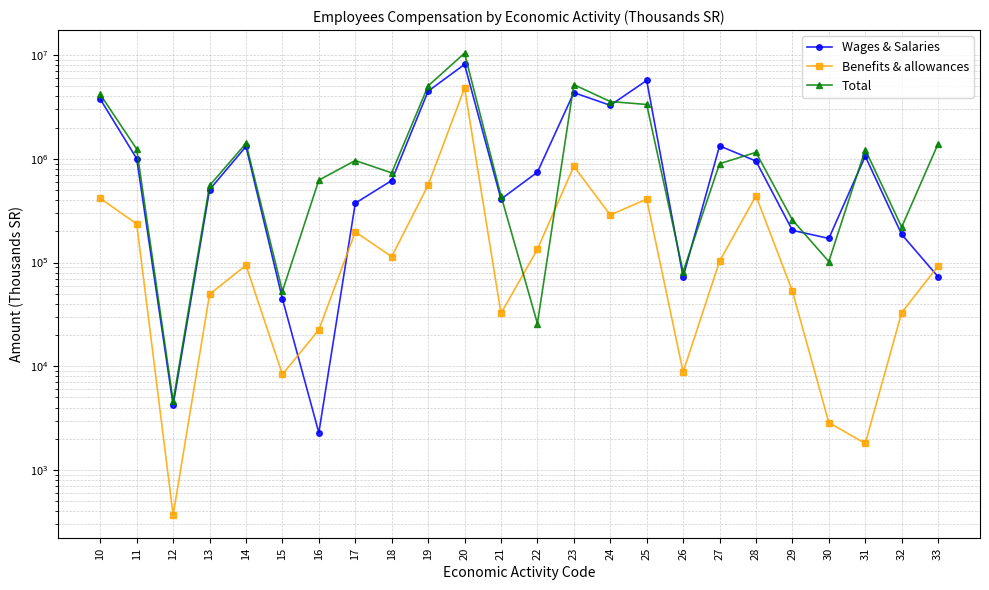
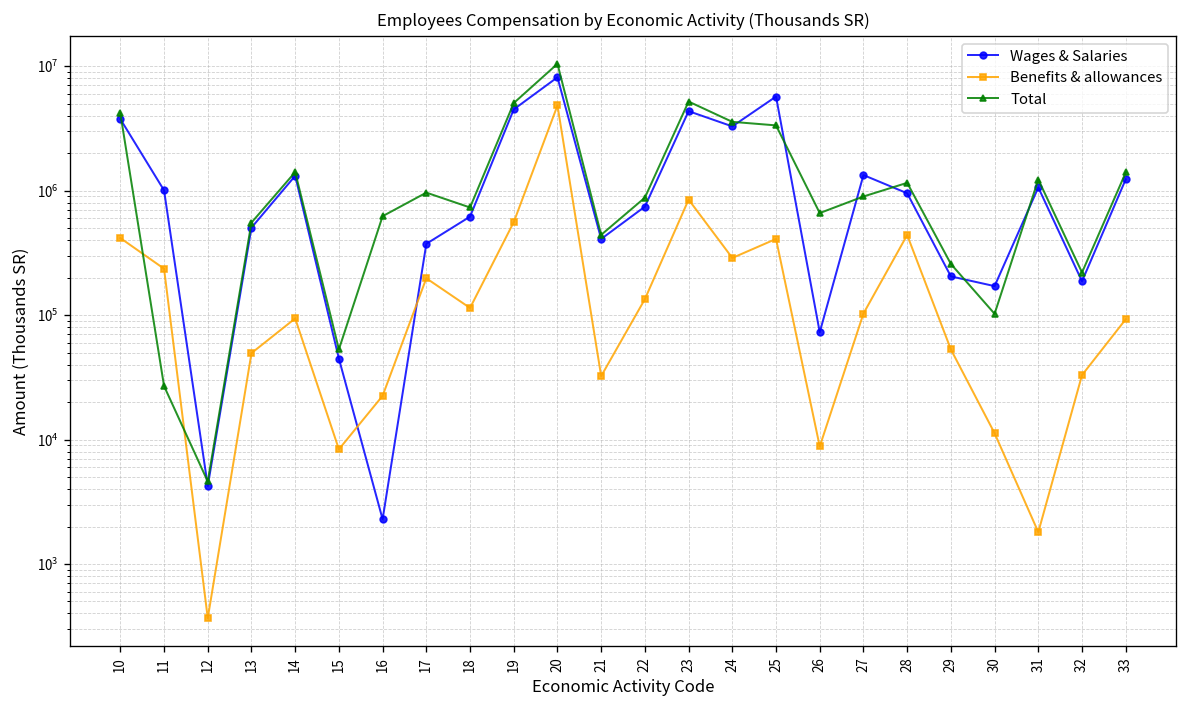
  {
    "Wages & Salaries": {
      "10": 3800000,
      "11": 1000000,
      "12": 4200,
      "13": 500000,
      "14": 1300000,
      "15": 45000,
      "16": 2300,
      "17": 370000,
      "18": 600000,
      "19": 4500000,
      "20": 8000000,
      "21": 410000,
      "22": 700000,
      "23": 4400000,
      "24": 3300000,
      "25": 6000000,
      "26": 70000,
      "27": 1300000,
      "28": 1000000,
      "29": 200000,
      "30": 170000,
      "31": 1100000,
      "32": 190000,
-     "33": 70000
+     "33": 1200000
    },
    "Benefits & allowances": {
      "10": 420000,
      "11": 240000,
      "12": 370,
      "13": 50000,
      "14": 90000,
      "15": 8000,
      "16": 22000,
      "17": 200000,
      "18": 110000,
      "19": 600000,
      "20": 5000000,
      "21": 32000,
      "22": 130000,
      "23": 800000,
      "24": 290000,
      "25": 410000,
      "26": 9000,
      "27": 100000,
      "28": 440000,
      "29": 50000,
-     "30": 2900,
+     "30": 11000,
      "31": 1800,
      "32": 33000,
      "33": 90000
    },
    "Total": {
      "10": 4200000,
-     "11": 1200000,
+     "11": 27000,
      "12": 5000,
      "13": 600000,
      "14": 1400000,
      "15": 50000,
      "16": 600000,
      "17": 1000000,
      "18": 700000,
      "19": 5000000,
      "20": 10000000,
      "21": 440000,
-     "22": 26000,
+     "22": 900000,
      "23": 5000000,
      "24": 3600000,
      "25": 3300000,
-     "26": 80000,
+     "26": 700000,
      "27": 900000,
      "28": 1200000,
      "29": 260000,
      "30": 100000,
      "31": 1200000,
      "32": 220000,
      "33": 1400000
    }
  }
